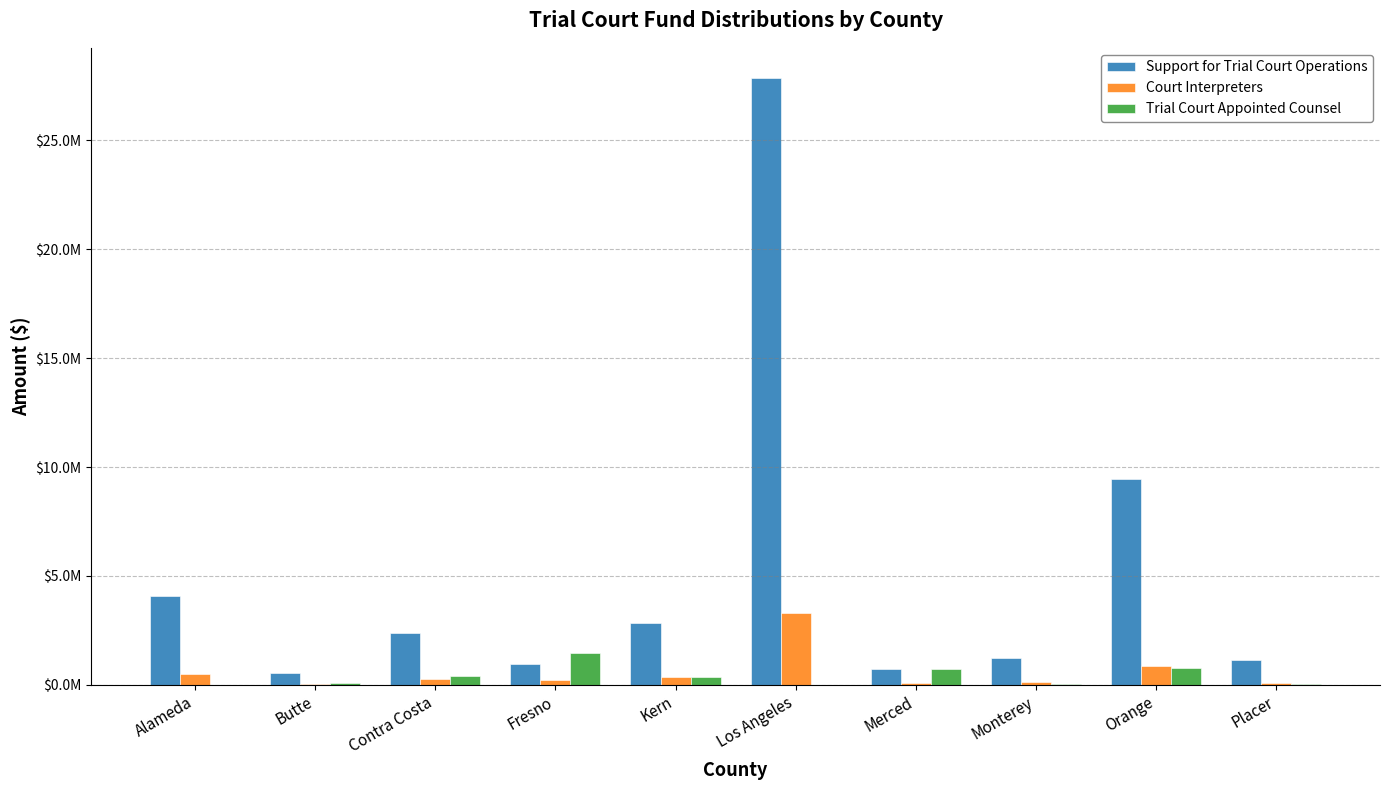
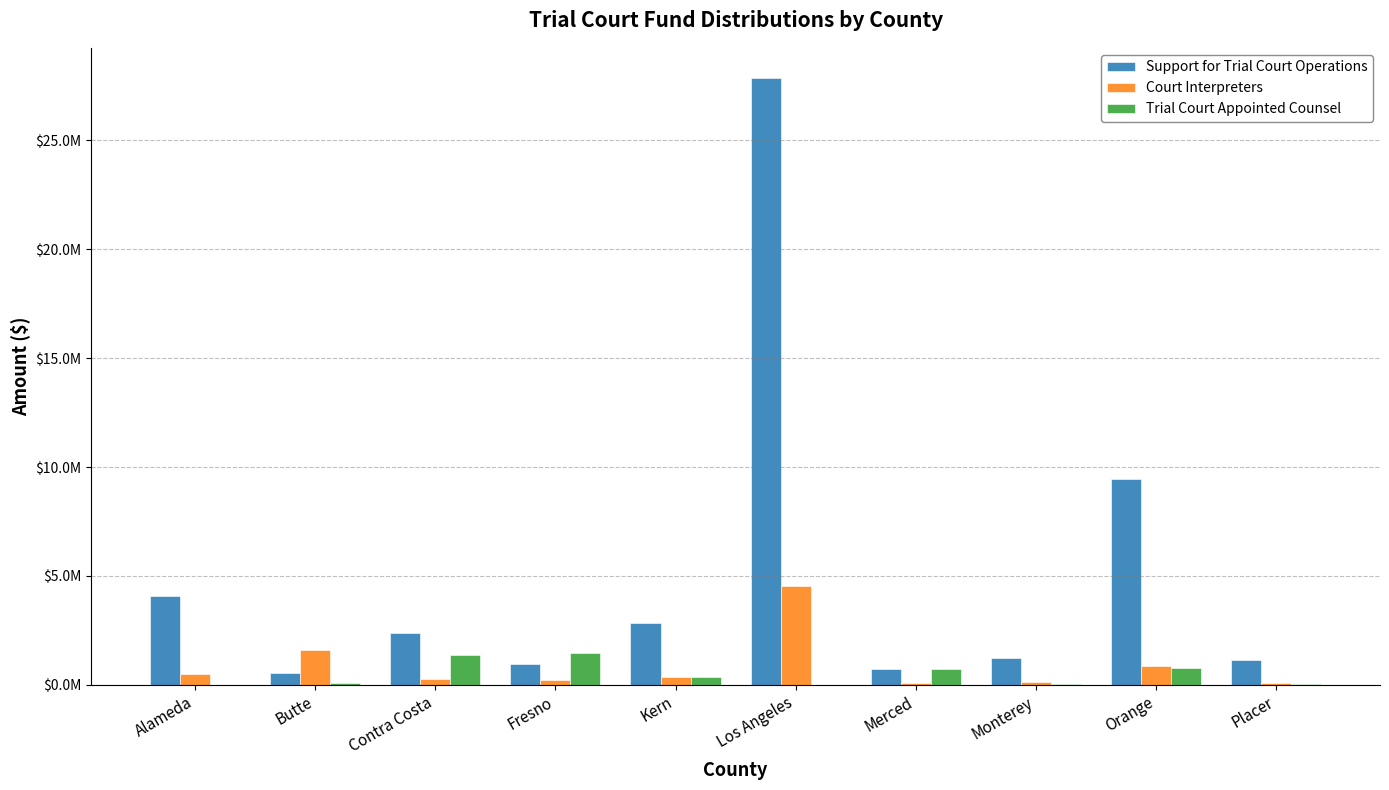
  {
    "Support for Trial Court Operations": {
      "Alameda": "$4100000",
      "Butte": "$500000",
      "Contra Costa": "$2400000",
      "Fresno": "$1000000",
      "Kern": "$2800000",
      "Los Angeles": "$27900000",
      "Merced": "$700000",
      "Monterey": "$1200000",
      "Orange": "$9400000",
      "Placer": "$1200000"
    },
    "Court Interpreters": {
      "Alameda": "$500000",
-     "Butte": "$0",
+     "Butte": "$1600000",
      "Contra Costa": "$300000",
      "Fresno": "$200000",
      "Kern": "$300000",
-     "Los Angeles": "$3300000",
+     "Los Angeles": "$4500000",
      "Monterey": "$100000",
      "Orange": "$800000"
    },
    "Trial Court Appointed Counsel": {
      "Alameda": "$0",
-     "Contra Costa": "$400000",
+     "Contra Costa": "$1400000",
      "Fresno": "$1400000",
      "Kern": "$300000",
      "Los Angeles": "$0",
      "Merced": "$700000",
      "Orange": "$800000"
    }
  }
